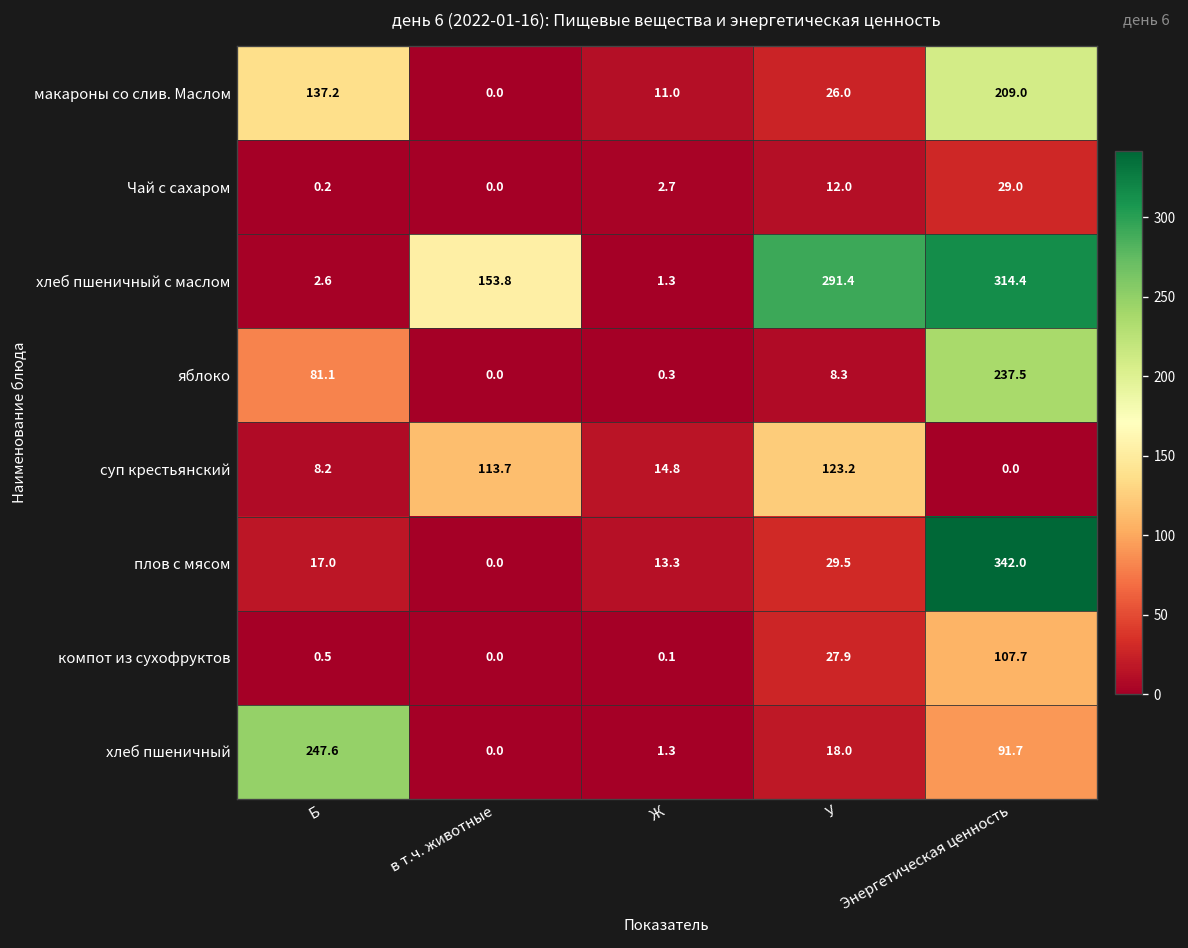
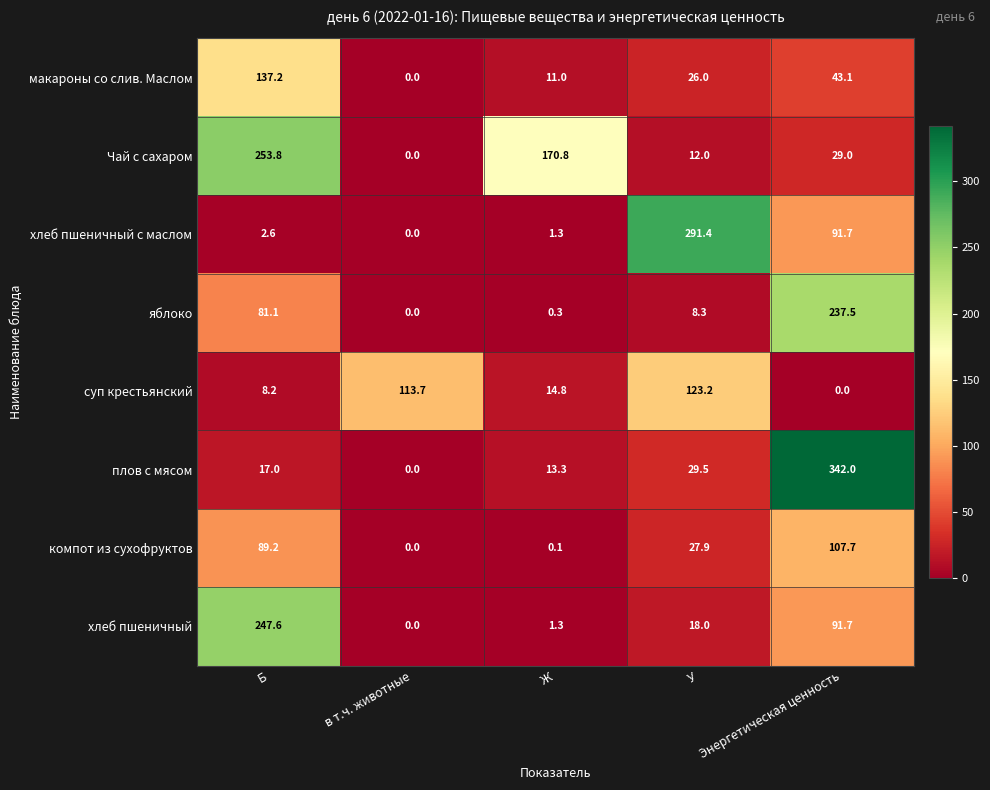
  {
    "макароны со слив. Маслом": {
      "Б": 137.2,
      "в т.ч. животные": 0.0,
      "Ж": 11.0,
      "У": 26.0,
-     "Энергетическая ценность": 209.0
+     "Энергетическая ценность": 43.1
    },
    "Чай с сахаром": {
-     "Б": 0.2,
+     "Б": 253.8,
      "в т.ч. животные": 0.0,
-     "Ж": 2.7,
+     "Ж": 170.8,
      "У": 12.0,
      "Энергетическая ценность": 29.0
    },
    "хлеб пшеничный с маслом": {
      "Б": 2.6,
-     "в т.ч. животные": 153.8,
+     "в т.ч. животные": 0.0,
      "Ж": 1.3,
      "У": 291.4,
-     "Энергетическая ценность": 314.4
+     "Энергетическая ценность": 91.7
    },
    "яблоко": {
      "Б": 81.1,
      "в т.ч. животные": 0.0,
      "Ж": 0.3,
      "У": 8.3,
      "Энергетическая ценность": 237.5
    },
    "суп крестьянский": {
      "Б": 8.2,
      "в т.ч. животные": 113.7,
      "Ж": 14.8,
      "У": 123.2,
      "Энергетическая ценность": 0.0
    },
    "плов с мясом": {
      "Б": 17.0,
      "в т.ч. животные": 0.0,
      "Ж": 13.3,
      "У": 29.5,
      "Энергетическая ценность": 342.0
    },
    "компот из сухофруктов": {
-     "Б": 0.5,
+     "Б": 89.2,
      "в т.ч. животные": 0.0,
      "Ж": 0.1,
      "У": 27.9,
      "Энергетическая ценность": 107.7
    },
    "хлеб пшеничный": {
      "Б": 247.6,
      "в т.ч. животные": 0.0,
      "Ж": 1.3,
      "У": 18.0,
      "Энергетическая ценность": 91.7
    }
  }
